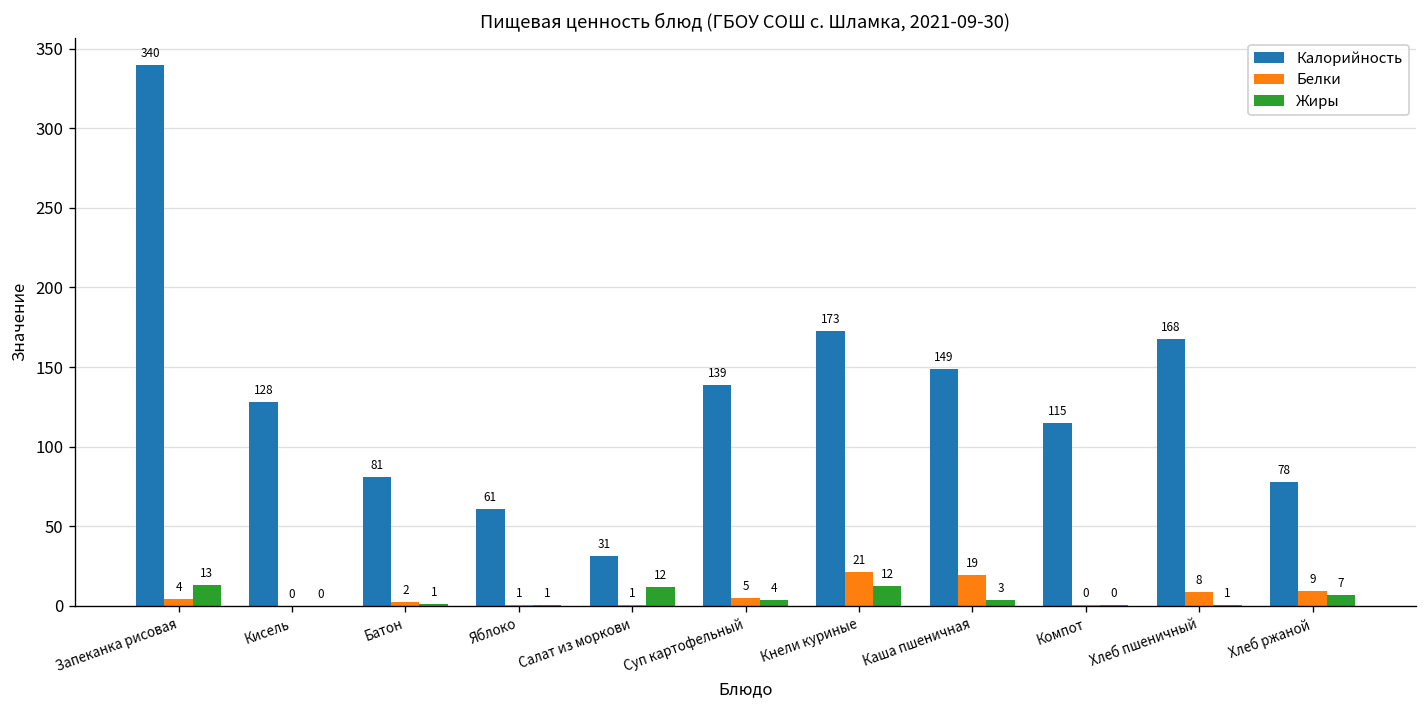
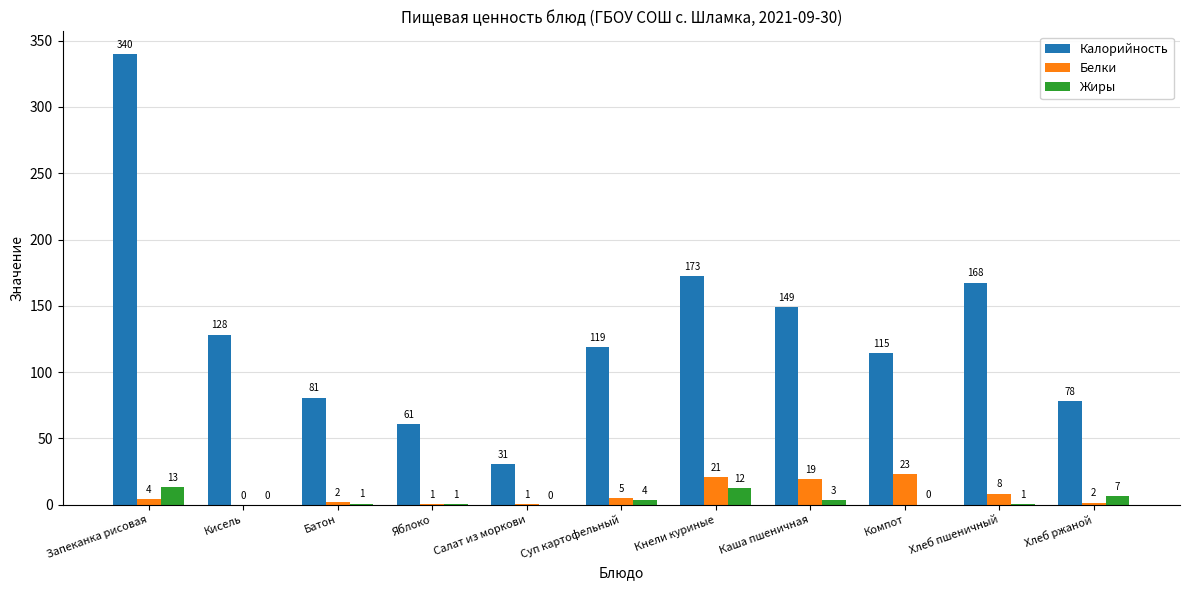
  {
    "Калорийность": {
      "Запеканка рисовая": 340,
      "Кисель": 128,
      "Батон": 81,
      "Яблоко": 61,
      "Салат из моркови": 31,
-     "Суп картофельный": 139,
+     "Суп картофельный": 119,
      "Кнели куриные": 173,
      "Каша пшеничная": 149,
      "Компот": 115,
      "Хлеб пшеничный": 168,
      "Хлеб ржаной": 78
    },
    "Белки": {
      "Запеканка рисовая": 4,
      "Кисель": 0,
      "Батон": 2,
      "Яблоко": 1,
      "Салат из моркови": 1,
      "Суп картофельный": 5,
      "Кнели куриные": 21,
      "Каша пшеничная": 19,
-     "Компот": 0,
+     "Компот": 23,
      "Хлеб пшеничный": 8,
-     "Хлеб ржаной": 9
+     "Хлеб ржаной": 2
    },
    "Жиры": {
      "Запеканка рисовая": 13,
      "Кисель": 0,
      "Батон": 1,
      "Яблоко": 1,
-     "Салат из моркови": 12,
+     "Салат из моркови": 0,
      "Суп картофельный": 4,
      "Кнели куриные": 12,
      "Каша пшеничная": 3,
      "Компот": 0,
      "Хлеб пшеничный": 1,
      "Хлеб ржаной": 7
    }
  }
